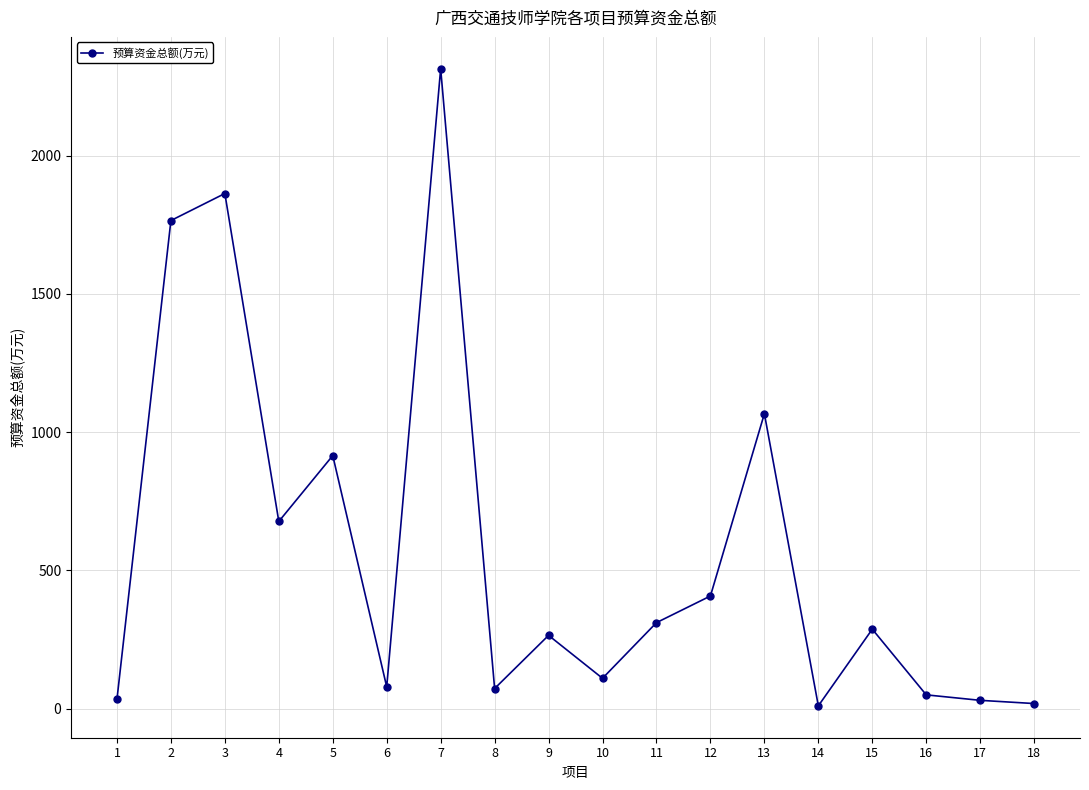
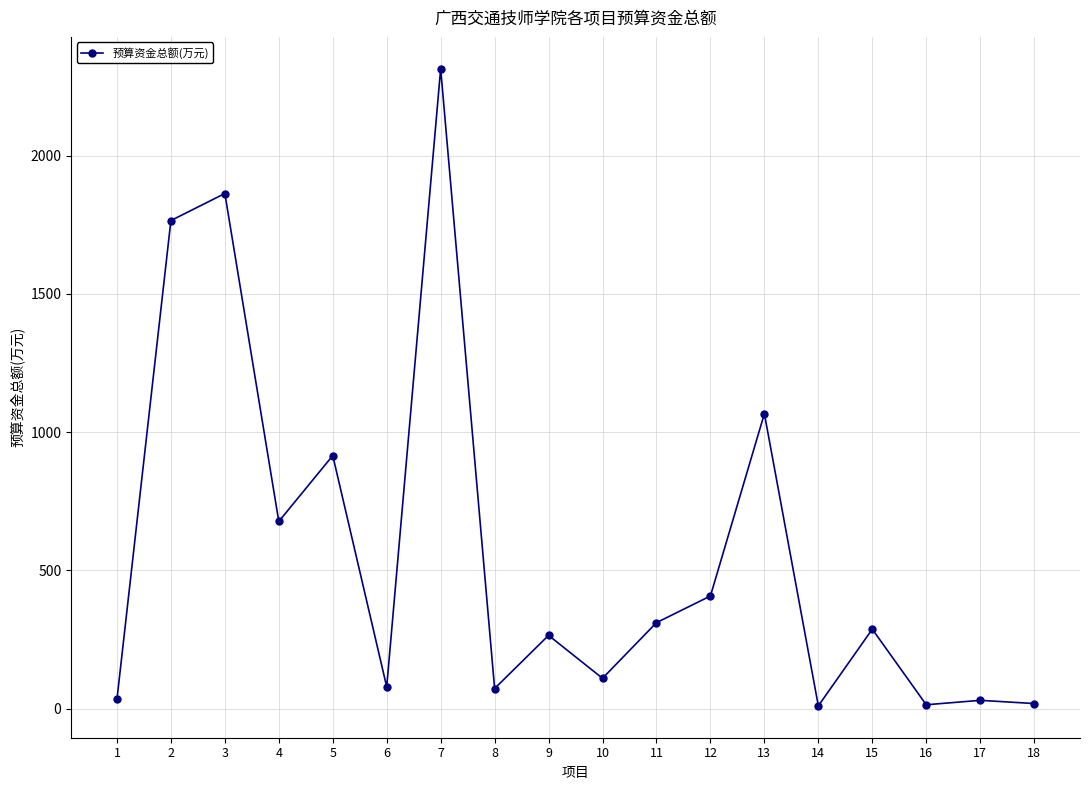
  {
    "1": 30,
    "2": 1770,
    "3": 1860,
    "4": 680,
    "5": 920,
    "6": 80,
    "7": 2310,
    "8": 70,
    "9": 270,
    "10": 110,
    "11": 310,
    "12": 410,
    "13": 1070,
    "14": 10,
    "15": 290,
-   "16": 50,
+   "16": 10,
    "17": 30,
    "18": 20
  }
